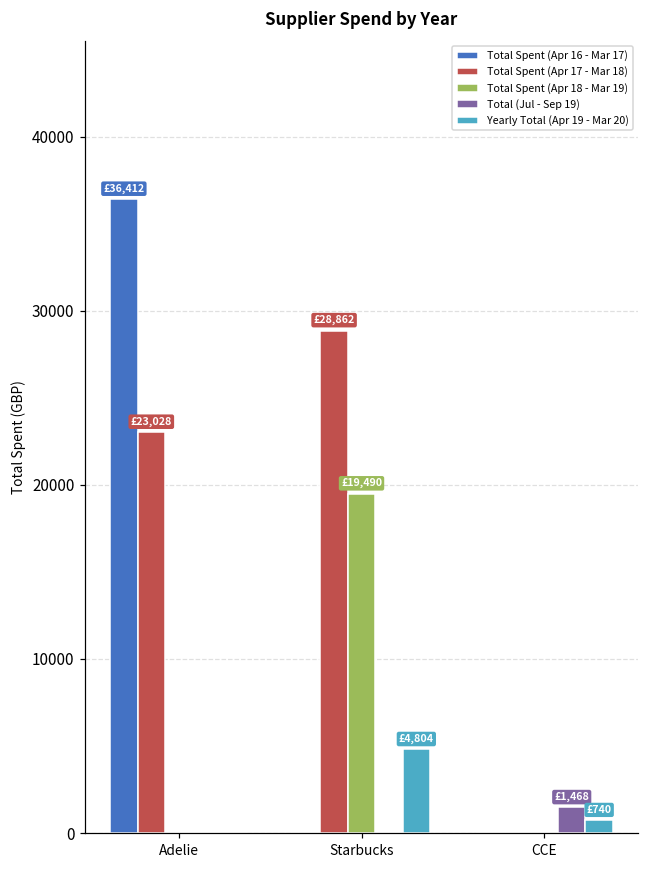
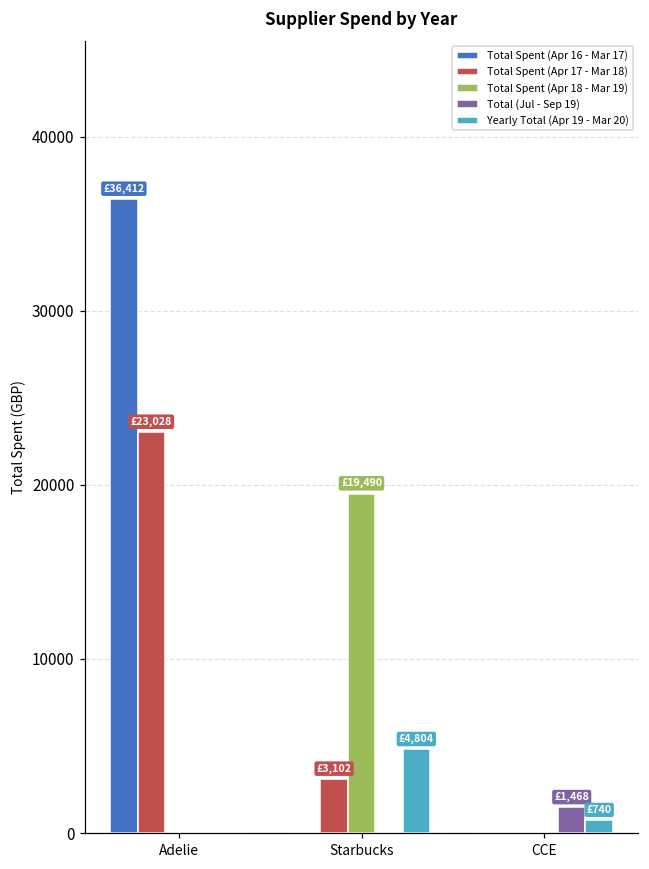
  {
    "Total Spent (Apr 17 - Mar 18)": {
-     "Starbucks": "£28,862"
+     "Starbucks": "£3,102"
    },
    "Total Spent (Apr 18 - Mar 19)": {
      "Adelie": "0",
      "CCE": "0"
    },
    "Total (Jul - Sep 19)": {
      "Adelie": "0",
      "Starbucks": "0"
    }
  }
